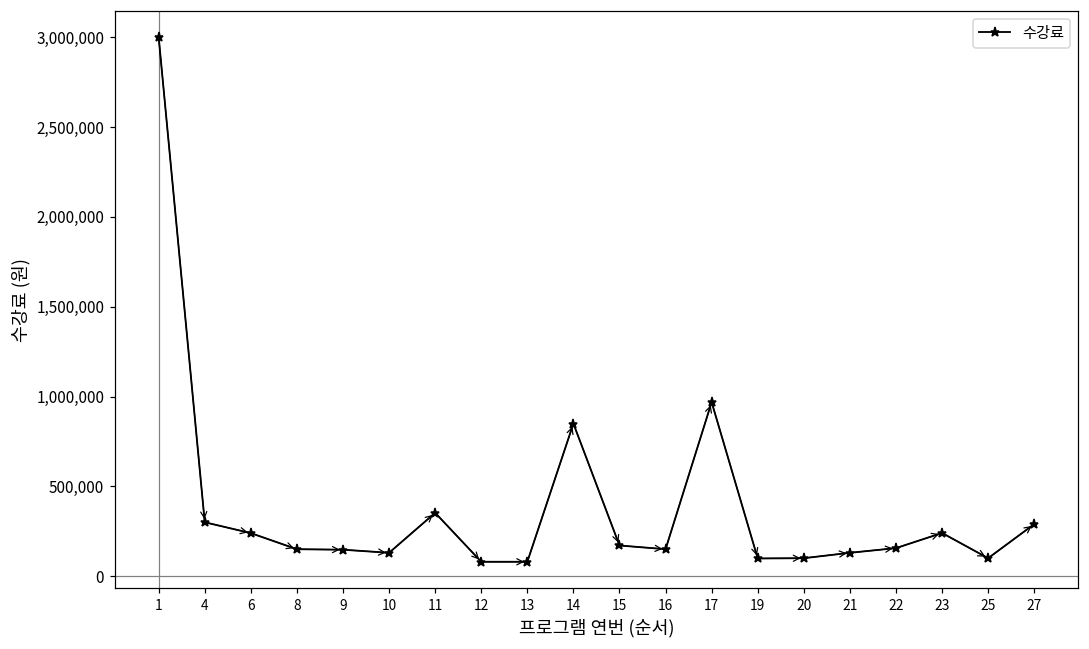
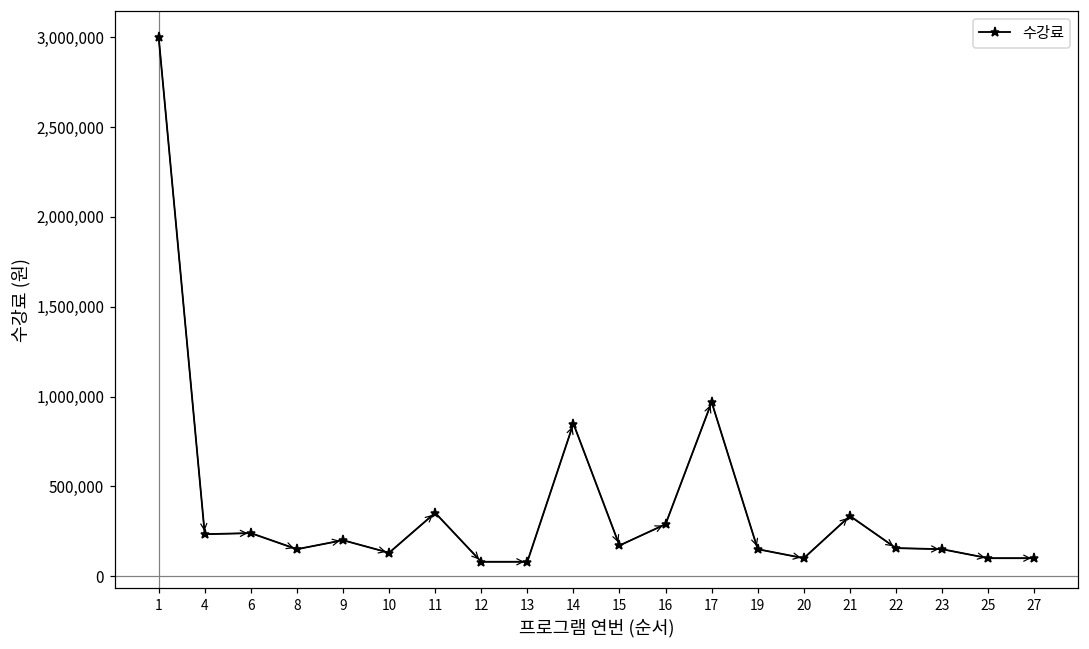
  {
    "1": "3,000,000",
-   "4": "300,000",
+   "4": "230,000",
    "6": "240,000",
    "8": "150,000",
-   "9": "150,000",
+   "9": "200,000",
    "10": "130,000",
    "11": "350,000",
    "12": "80,000",
    "13": "80,000",
    "14": "850,000",
    "15": "170,000",
-   "16": "150,000",
+   "16": "290,000",
    "17": "970,000",
-   "19": "100,000",
+   "19": "150,000",
    "20": "100,000",
-   "21": "130,000",
+   "21": "340,000",
    "22": "160,000",
-   "23": "240,000",
+   "23": "150,000",
    "25": "100,000",
-   "27": "290,000"
+   "27": "100,000"
  }
